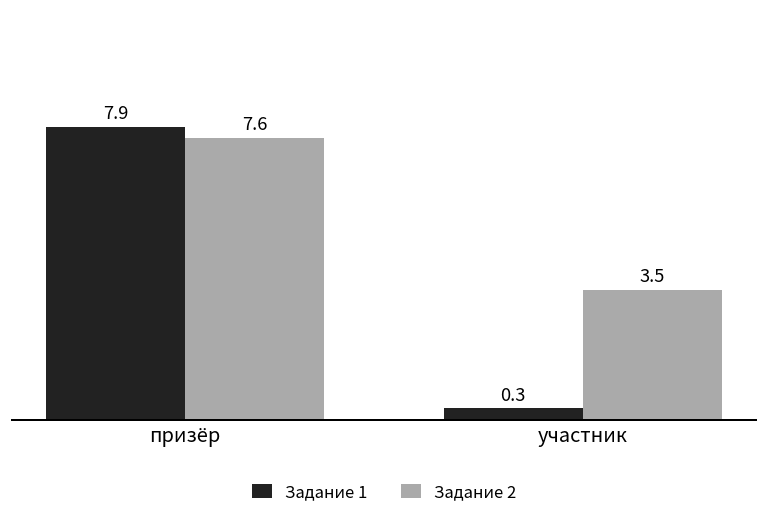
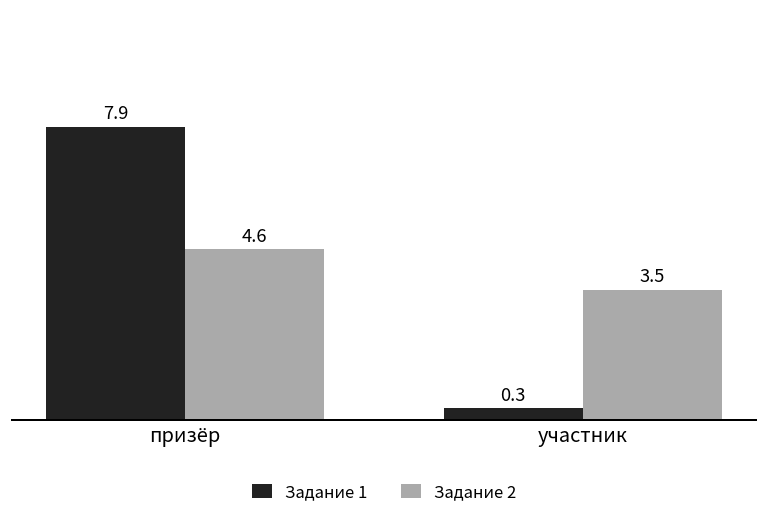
  {
    "Задание 1": {
      "призёр": 7.9,
      "участник": 0.3
    },
    "Задание 2": {
-     "призёр": 7.6,
+     "призёр": 4.6,
      "участник": 3.5
    }
  }
